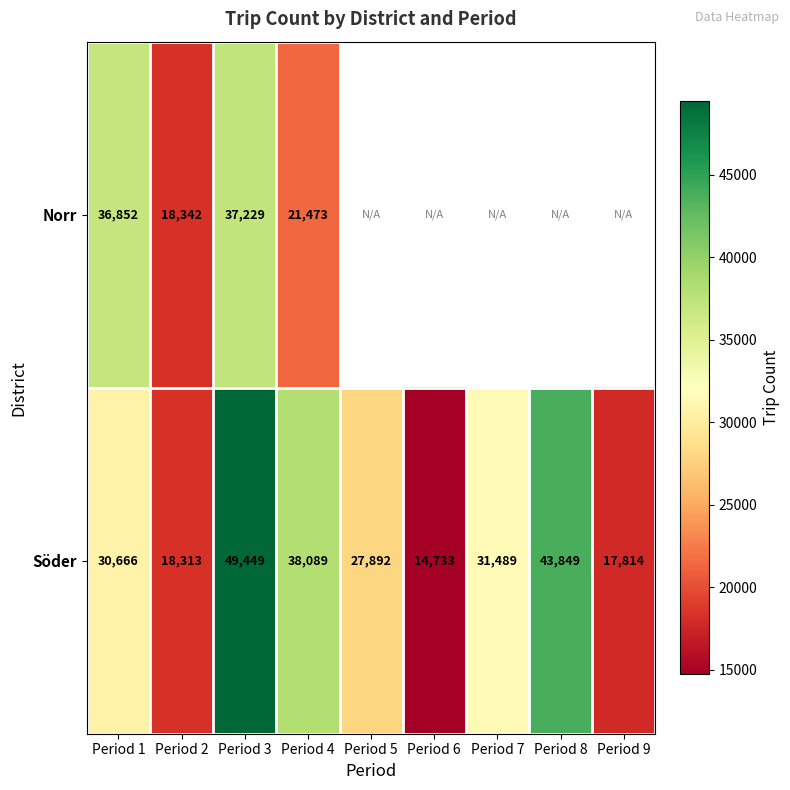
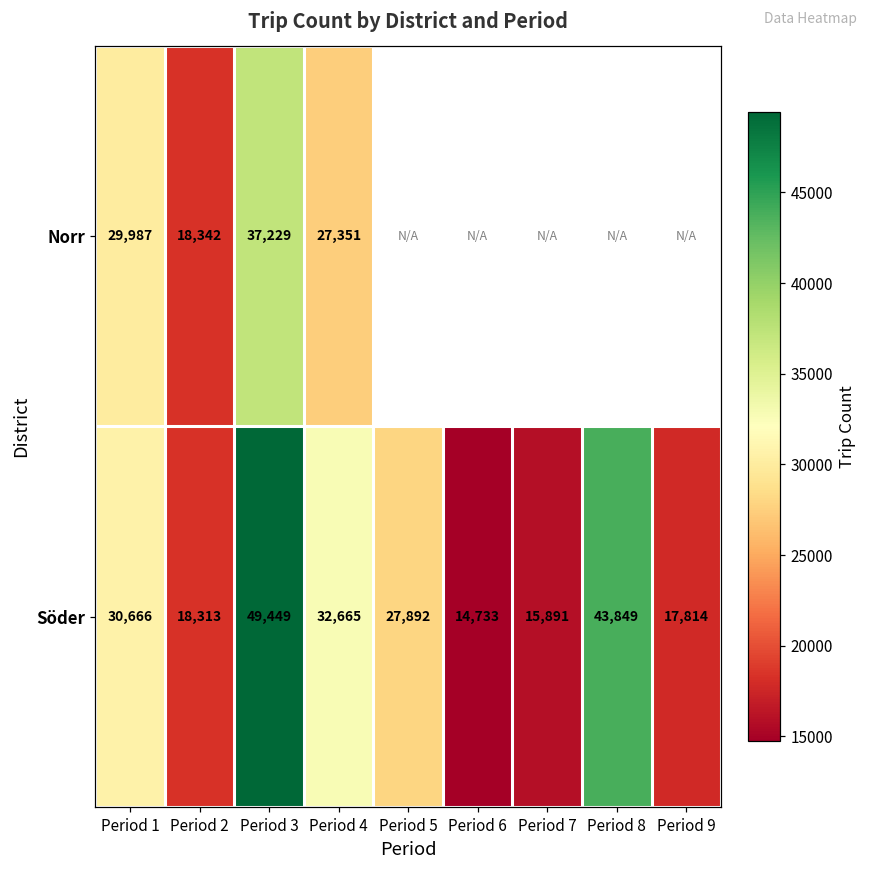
  {
    "Norr": {
-     "Period 1": "36,852",
+     "Period 1": "29,987",
      "Period 2": "18,342",
      "Period 3": "37,229",
-     "Period 4": "21,473"
+     "Period 4": "27,351"
    },
    "Söder": {
      "Period 1": "30,666",
      "Period 2": "18,313",
      "Period 3": "49,449",
-     "Period 4": "38,089",
+     "Period 4": "32,665",
      "Period 5": "27,892",
      "Period 6": "14,733",
-     "Period 7": "31,489",
+     "Period 7": "15,891",
      "Period 8": "43,849",
      "Period 9": "17,814"
    }
  }
